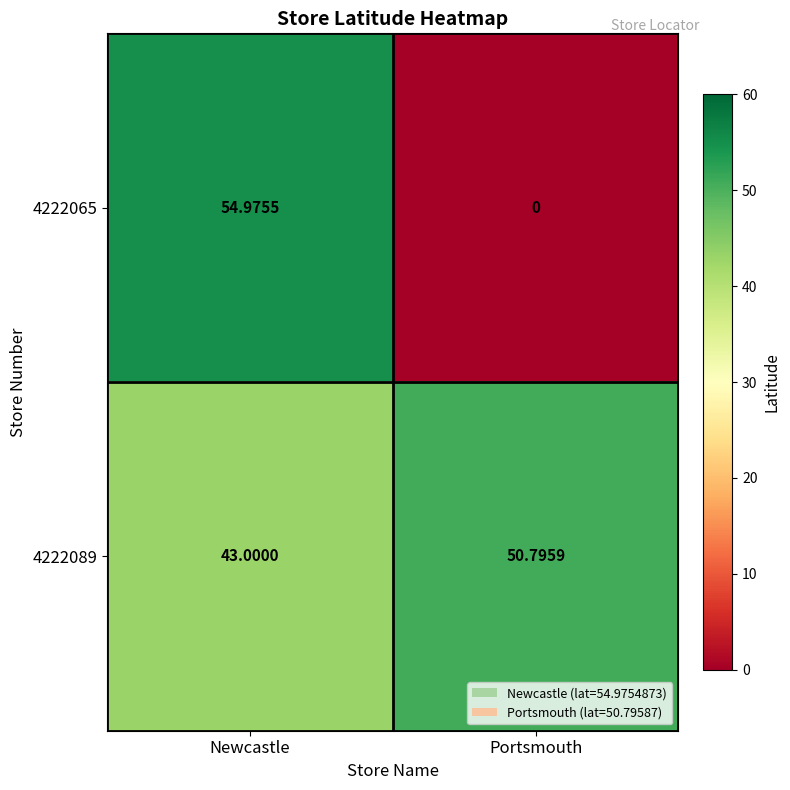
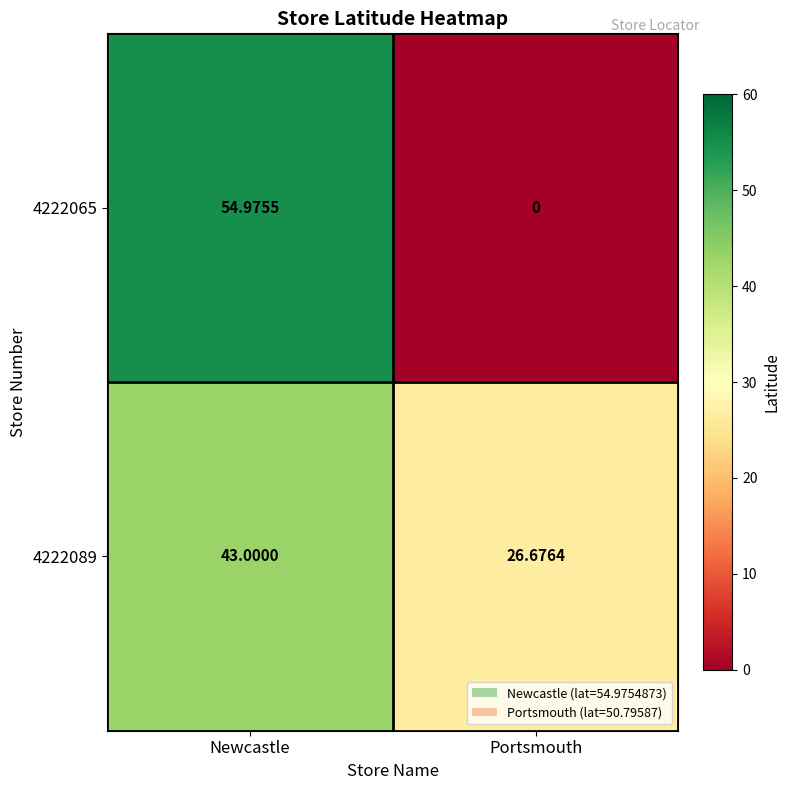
  {
    "4222065": {
      "Newcastle": 54.9755,
      "Portsmouth": 0
    },
    "4222089": {
      "Newcastle": 43.0000,
-     "Portsmouth": 50.7959
+     "Portsmouth": 26.6764
    }
  }
